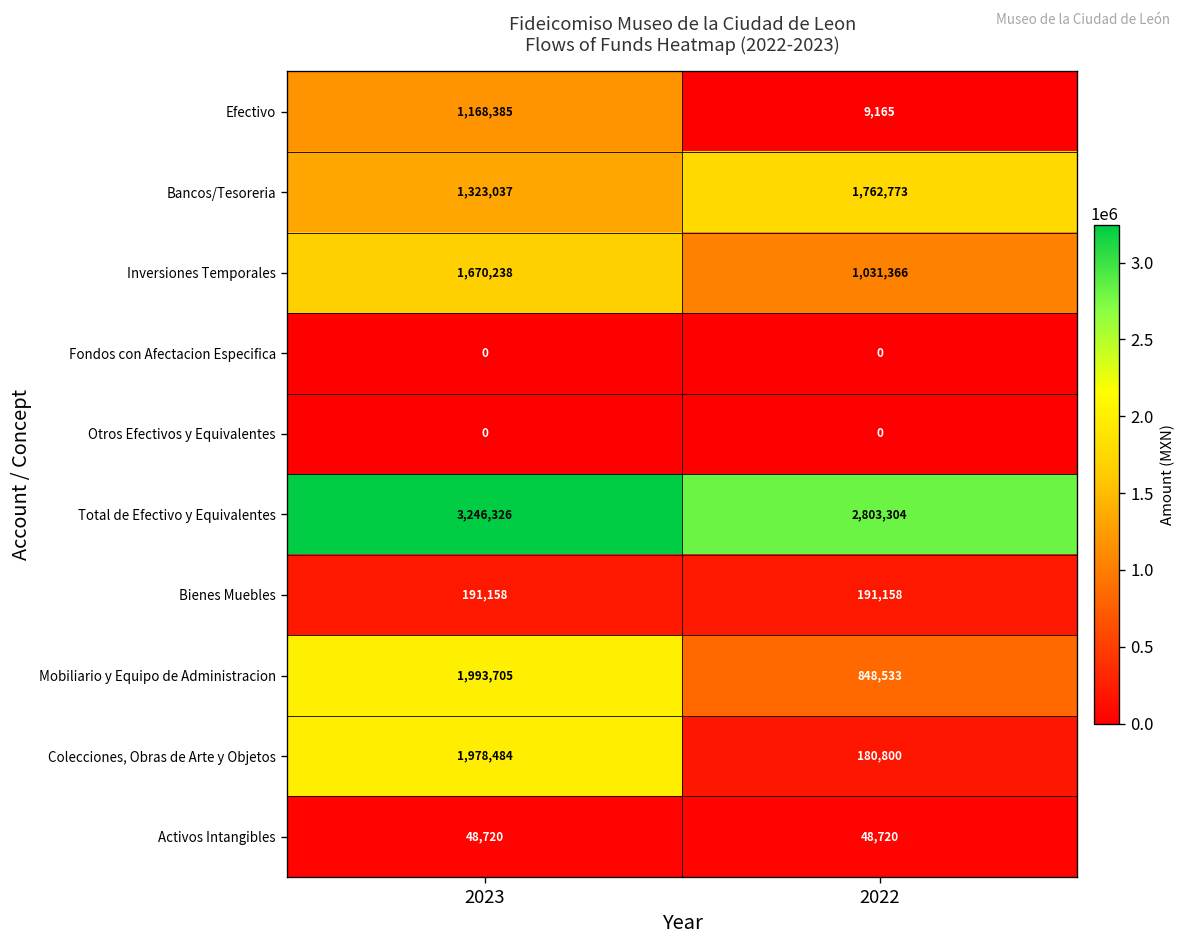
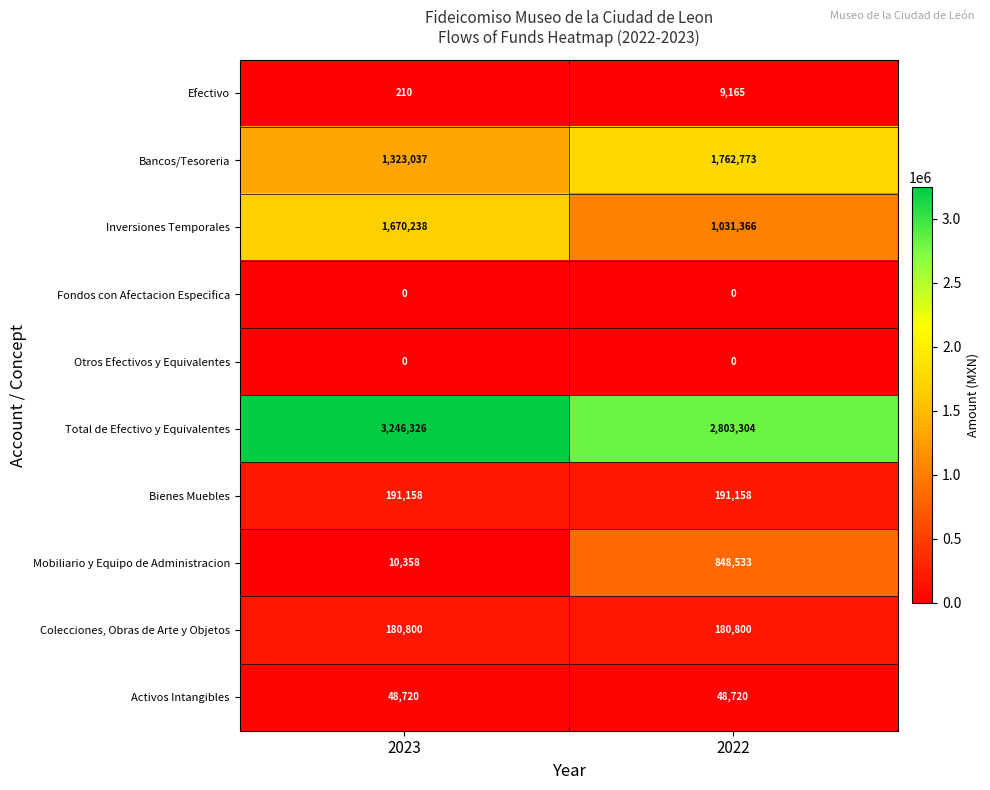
  {
    "Efectivo": {
-     "2023": "1,168,385",
+     "2023": "210",
      "2022": "9,165"
    },
    "Bancos/Tesoreria": {
      "2023": "1,323,037",
      "2022": "1,762,773"
    },
    "Inversiones Temporales": {
      "2023": "1,670,238",
      "2022": "1,031,366"
    },
    "Fondos con Afectacion Especifica": {
      "2023": "0",
      "2022": "0"
    },
    "Otros Efectivos y Equivalentes": {
      "2023": "0",
      "2022": "0"
    },
    "Total de Efectivo y Equivalentes": {
      "2023": "3,246,326",
      "2022": "2,803,304"
    },
    "Bienes Muebles": {
      "2023": "191,158",
      "2022": "191,158"
    },
    "Mobiliario y Equipo de Administracion": {
-     "2023": "1,993,705",
+     "2023": "10,358",
      "2022": "848,533"
    },
    "Colecciones, Obras de Arte y Objetos": {
-     "2023": "1,978,484",
+     "2023": "180,800",
      "2022": "180,800"
    },
    "Activos Intangibles": {
      "2023": "48,720",
      "2022": "48,720"
    }
  }
